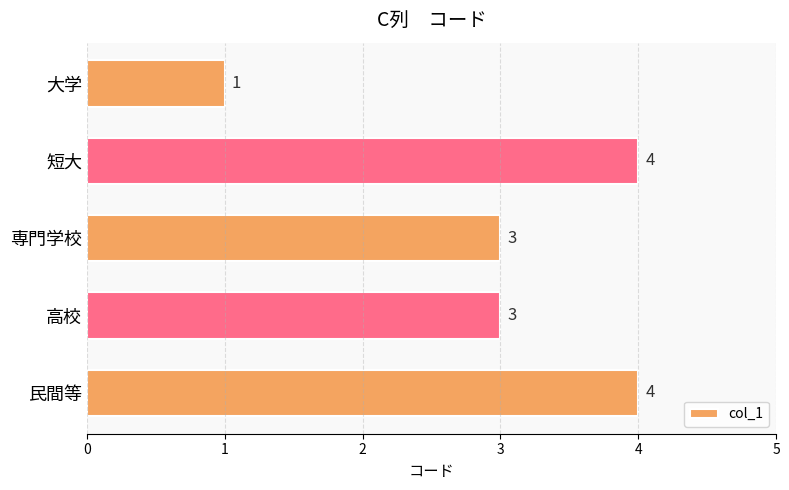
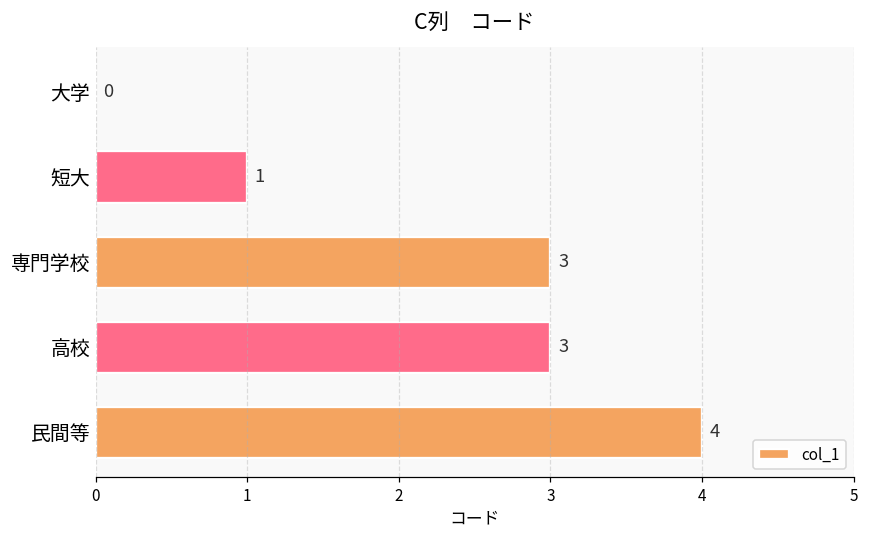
  {
-   "大学": 1,
-   "短大": 4,
+   "大学": 0,
+   "短大": 1,
    "専門学校": 3,
    "高校": 3,
    "民間等": 4
  }
